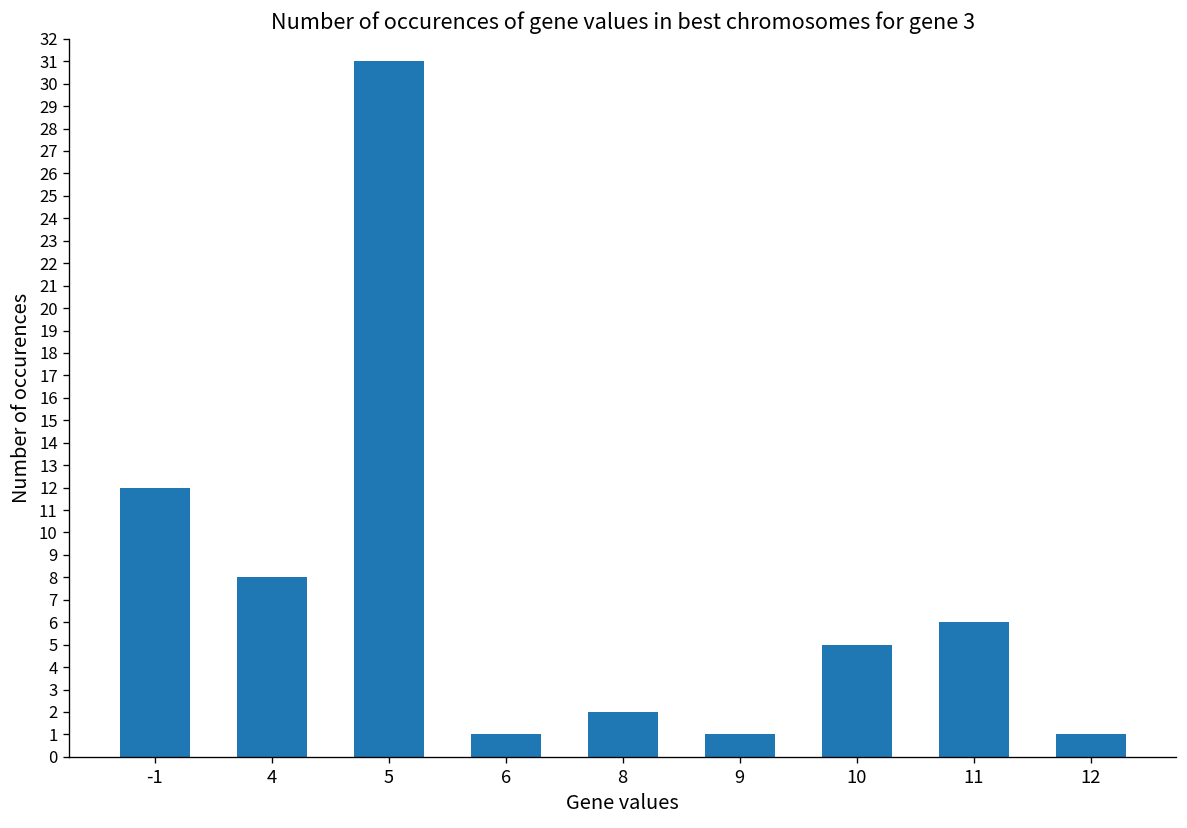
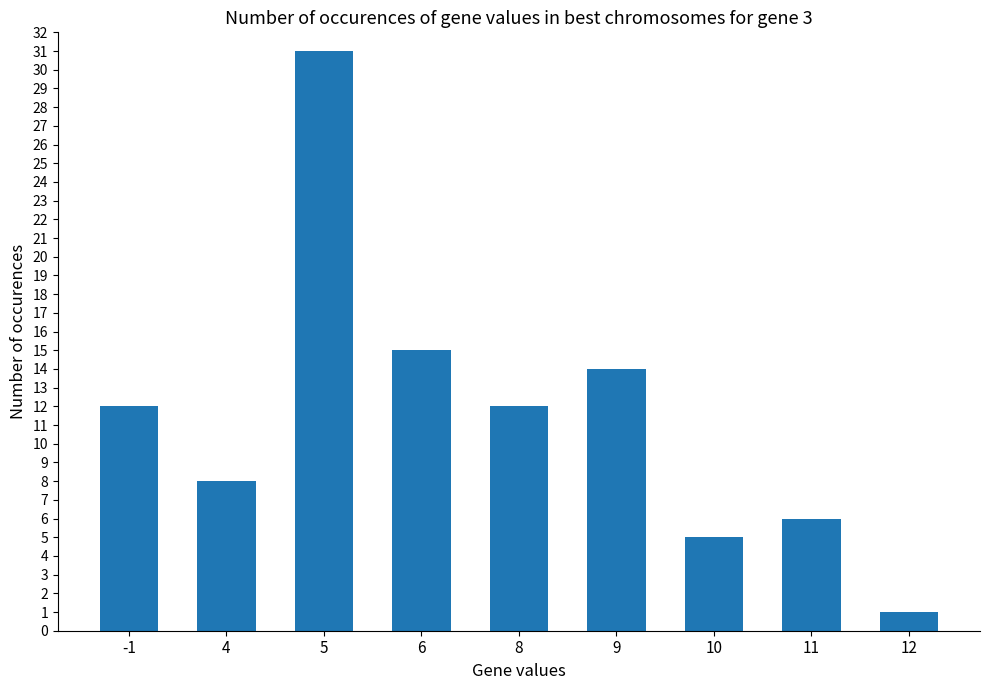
  {
    "-1": 12,
    "4": 8,
    "5": 31,
-   "6": 1,
-   "8": 2,
-   "9": 1,
+   "6": 15,
+   "8": 12,
+   "9": 14,
    "10": 5,
    "11": 6,
    "12": 1
  }
